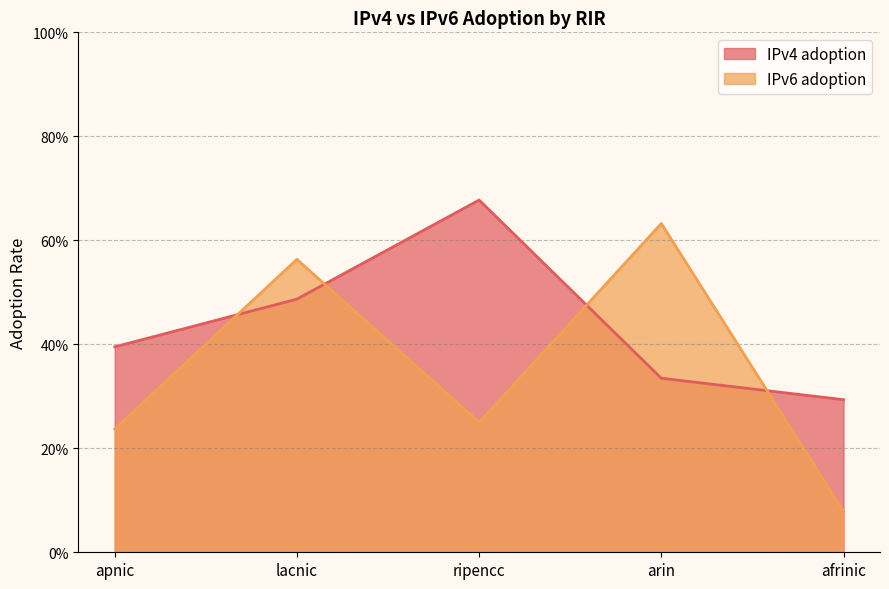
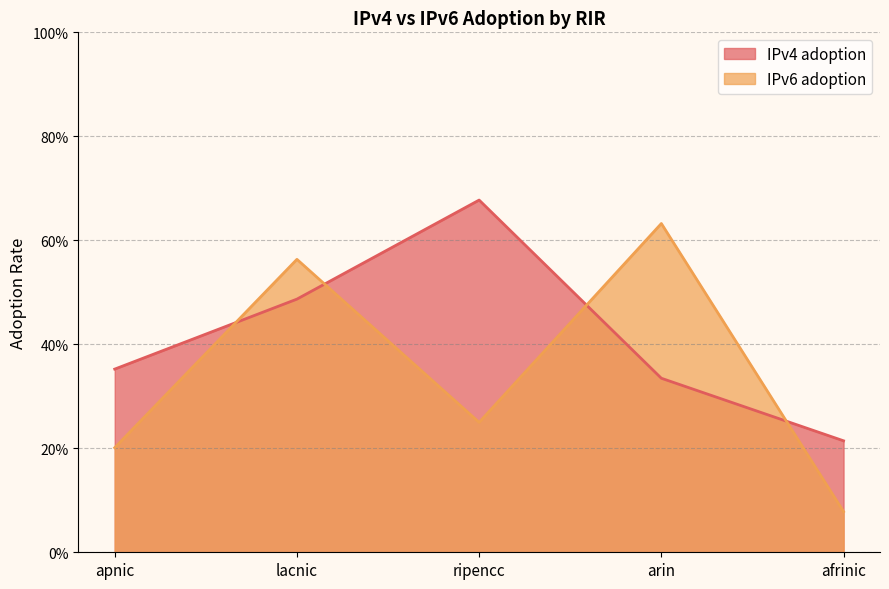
  {
    "IPv4 adoption": {
-     "apnic": "40%",
+     "apnic": "35%",
      "lacnic": "49%",
      "ripencc": "68%",
      "arin": "33%",
-     "afrinic": "29%"
+     "afrinic": "21%"
    },
    "IPv6 adoption": {
-     "apnic": "24%",
+     "apnic": "20%",
      "lacnic": "56%",
      "ripencc": "25%",
      "arin": "63%",
      "afrinic": "8%"
    }
  }
